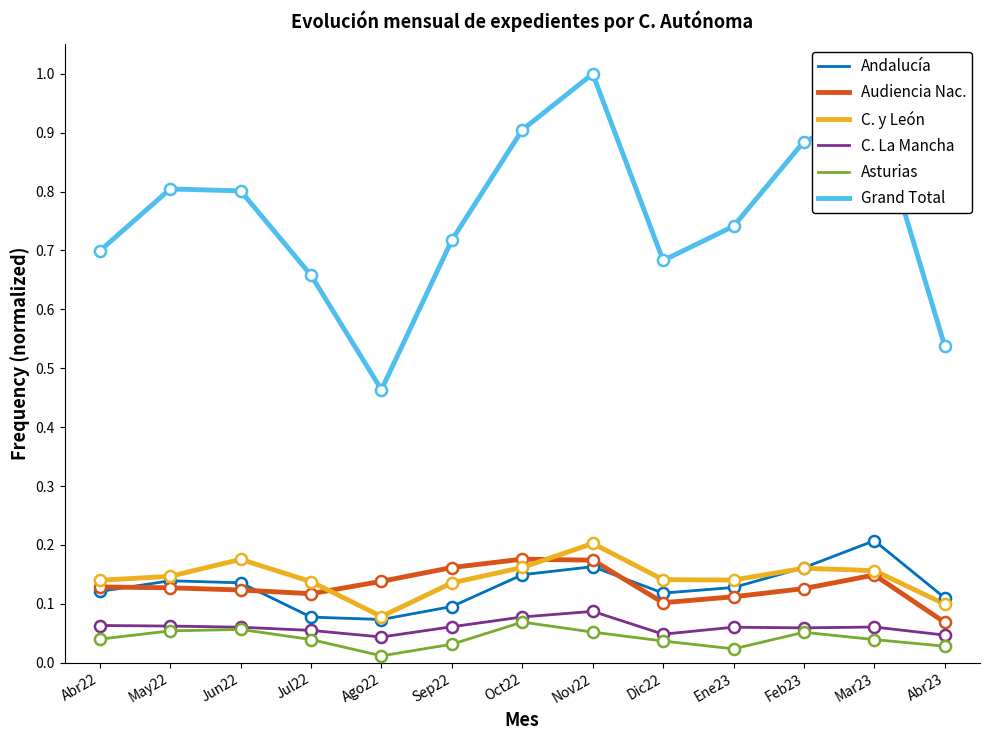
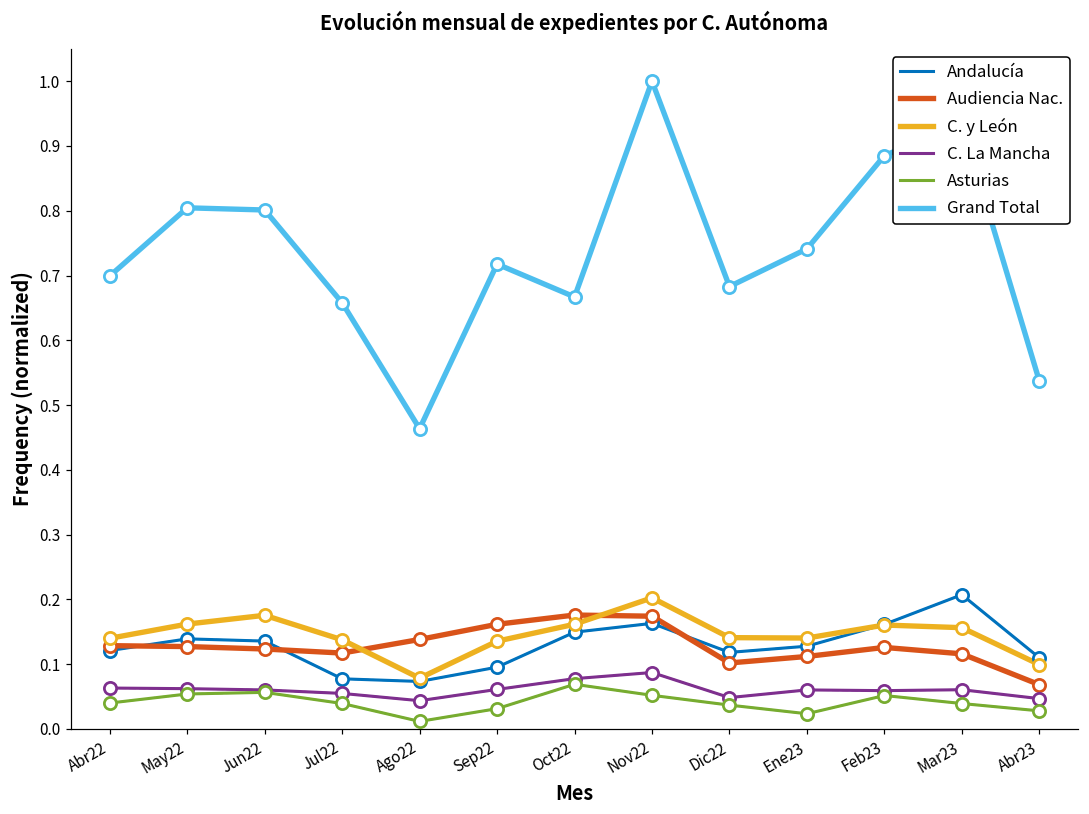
  {
    "Andalucía": {
      "Abr22": 0.12,
      "May22": 0.14,
      "Jun22": 0.14,
      "Jul22": 0.08,
      "Ago22": 0.07,
      "Sep22": 0.10,
      "Oct22": 0.15,
      "Nov22": 0.16,
      "Dic22": 0.12,
      "Ene23": 0.13,
      "Mar23": 0.21,
      "Abr23": 0.11
    },
    "Audiencia Nac.": {
      "Abr22": 0.13,
      "May22": 0.13,
      "Jun22": 0.12,
      "Jul22": 0.12,
      "Ago22": 0.14,
      "Sep22": 0.16,
      "Oct22": 0.18,
      "Nov22": 0.17,
      "Dic22": 0.10,
      "Ene23": 0.11,
      "Feb23": 0.13,
-     "Mar23": 0.15,
+     "Mar23": 0.12,
      "Abr23": 0.07
    },
    "C. y León": {
      "Abr22": 0.14,
-     "May22": 0.15,
+     "May22": 0.16,
      "Jun22": 0.18,
      "Jul22": 0.14,
      "Ago22": 0.08,
      "Sep22": 0.14,
      "Oct22": 0.16,
      "Nov22": 0.20,
      "Dic22": 0.14,
      "Ene23": 0.14,
      "Mar23": 0.16,
      "Abr23": 0.10
    },
    "C. La Mancha": {
      "Abr22": 0.06,
      "May22": 0.06,
      "Jul22": 0.05,
      "Ago22": 0.04,
      "Sep22": 0.06,
      "Oct22": 0.08,
      "Nov22": 0.09,
      "Dic22": 0.05,
      "Ene23": 0.06,
      "Feb23": 0.06,
      "Mar23": 0.06,
      "Abr23": 0.05
    },
    "Asturias": {
      "Abr22": 0.04,
      "May22": 0.05,
      "Jul22": 0.04,
      "Ago22": 0.01,
      "Sep22": 0.03,
      "Oct22": 0.07,
      "Nov22": 0.05,
      "Dic22": 0.04,
      "Ene23": 0.02,
      "Feb23": 0.05,
      "Mar23": 0.04,
      "Abr23": 0.03
    },
    "Grand Total": {
      "Abr22": 0.70,
      "May22": 0.80,
      "Jun22": 0.80,
      "Jul22": 0.66,
      "Ago22": 0.46,
      "Sep22": 0.72,
-     "Oct22": 0.90,
+     "Oct22": 0.67,
      "Nov22": 1.00,
      "Dic22": 0.68,
      "Ene23": 0.74,
      "Feb23": 0.89,
      "Abr23": 0.54
    }
  }
